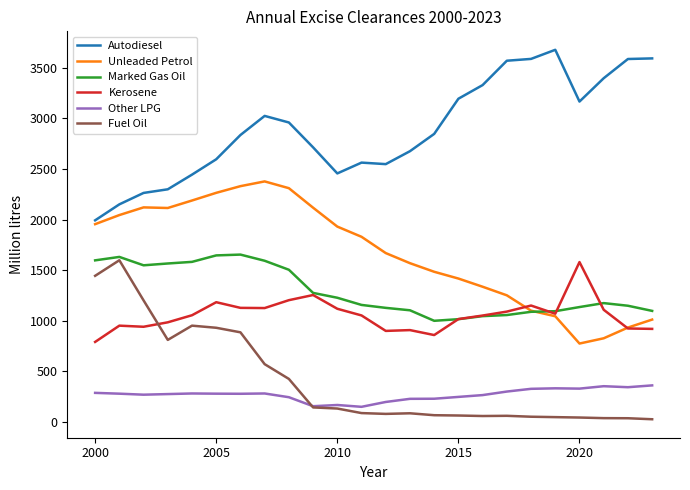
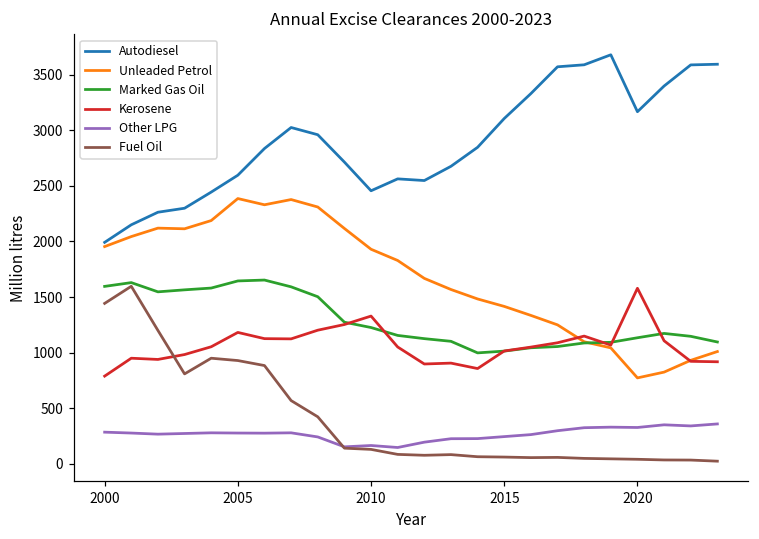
  {
    "Autodiesel": {
      "2000": 1990,
      "2005": 2600,
      "2010": 2460,
-     "2015": 3200,
+     "2015": 3110,
      "2020": 3170
    },
    "Unleaded Petrol": {
      "2000": 1950,
-     "2005": 2260,
+     "2005": 2390,
      "2010": 1930,
      "2015": 1420,
      "2020": 770
    },
    "Marked Gas Oil": {
      "2000": 1600,
      "2005": 1650,
      "2010": 1230,
      "2020": 1130
    },
    "Kerosene": {
      "2000": 790,
      "2005": 1180,
-     "2010": 1120,
+     "2010": 1330,
      "2020": 1580
    },
    "Other LPG": {
      "2000": 290,
      "2005": 280,
      "2010": 170,
      "2015": 250,
      "2020": 330
    },
    "Fuel Oil": {
      "2000": 1440,
      "2005": 930,
      "2010": 130,
      "2015": 60,
      "2020": 40
    }
  }
